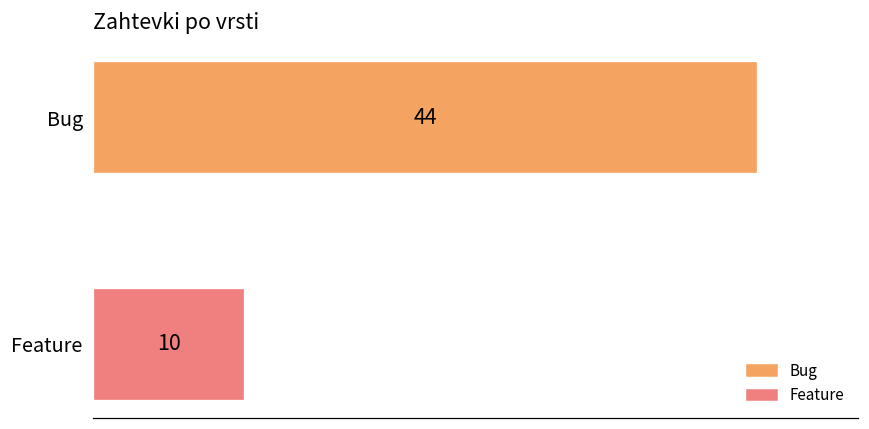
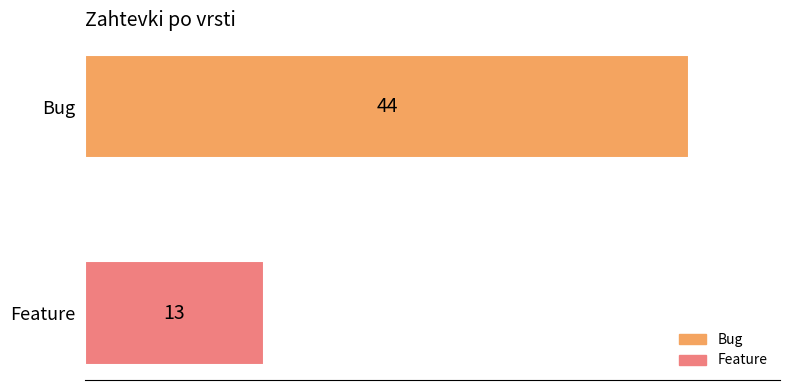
  {
    "Bug": 44,
-   "Feature": 10
+   "Feature": 13
  }
